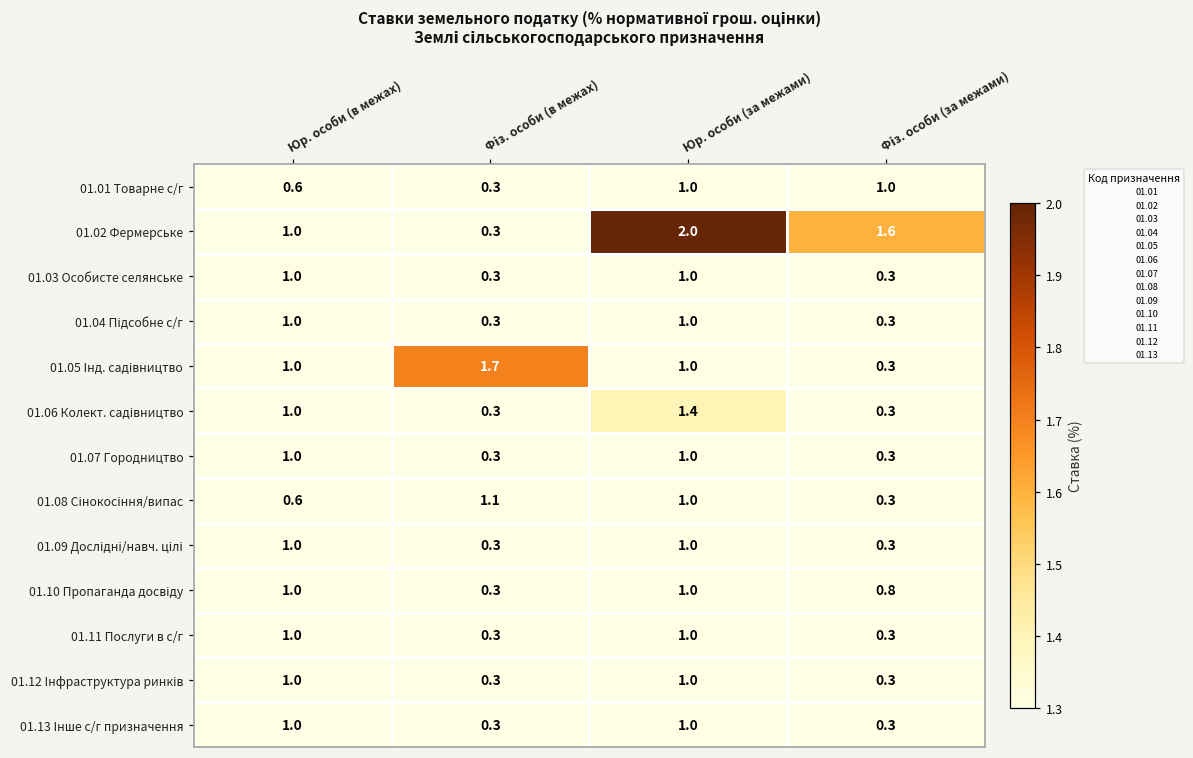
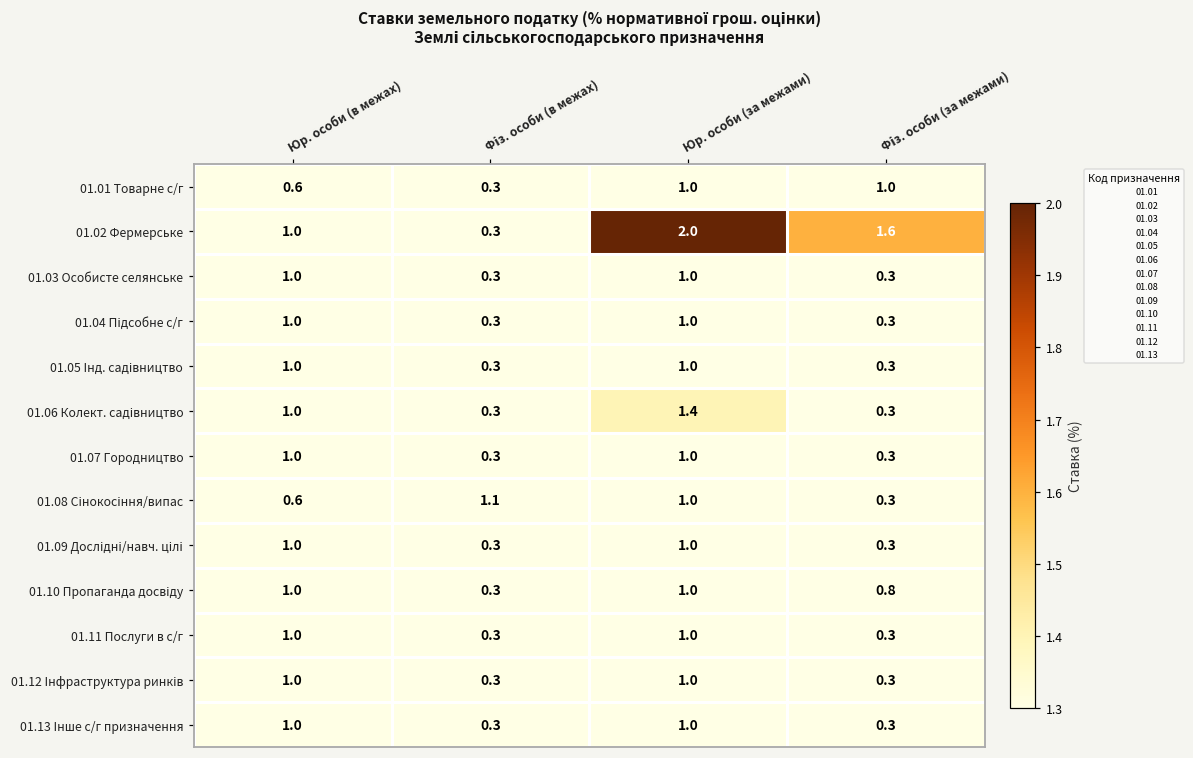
  {
    "01.01 Товарне с/г": {
      "Юр. особи (в межах)": 0.6,
      "Фіз. особи (в межах)": 0.3,
      "Юр. особи (за межами)": 1.0,
      "Фіз. особи (за межами)": 1.0
    },
    "01.02 Фермерське": {
      "Юр. особи (в межах)": 1.0,
      "Фіз. особи (в межах)": 0.3,
      "Юр. особи (за межами)": 2.0,
      "Фіз. особи (за межами)": 1.6
    },
    "01.03 Особисте селянське": {
      "Юр. особи (в межах)": 1.0,
      "Фіз. особи (в межах)": 0.3,
      "Юр. особи (за межами)": 1.0,
      "Фіз. особи (за межами)": 0.3
    },
    "01.04 Підсобне с/г": {
      "Юр. особи (в межах)": 1.0,
      "Фіз. особи (в межах)": 0.3,
      "Юр. особи (за межами)": 1.0,
      "Фіз. особи (за межами)": 0.3
    },
    "01.05 Інд. садівництво": {
      "Юр. особи (в межах)": 1.0,
-     "Фіз. особи (в межах)": 1.7,
+     "Фіз. особи (в межах)": 0.3,
      "Юр. особи (за межами)": 1.0,
      "Фіз. особи (за межами)": 0.3
    },
    "01.06 Колект. садівництво": {
      "Юр. особи (в межах)": 1.0,
      "Фіз. особи (в межах)": 0.3,
      "Юр. особи (за межами)": 1.4,
      "Фіз. особи (за межами)": 0.3
    },
    "01.07 Городництво": {
      "Юр. особи (в межах)": 1.0,
      "Фіз. особи (в межах)": 0.3,
      "Юр. особи (за межами)": 1.0,
      "Фіз. особи (за межами)": 0.3
    },
    "01.08 Сінокосіння/випас": {
      "Юр. особи (в межах)": 0.6,
      "Фіз. особи (в межах)": 1.1,
      "Юр. особи (за межами)": 1.0,
      "Фіз. особи (за межами)": 0.3
    },
    "01.09 Дослідні/навч. цілі": {
      "Юр. особи (в межах)": 1.0,
      "Фіз. особи (в межах)": 0.3,
      "Юр. особи (за межами)": 1.0,
      "Фіз. особи (за межами)": 0.3
    },
    "01.10 Пропаганда досвіду": {
      "Юр. особи (в межах)": 1.0,
      "Фіз. особи (в межах)": 0.3,
      "Юр. особи (за межами)": 1.0,
      "Фіз. особи (за межами)": 0.8
    },
    "01.11 Послуги в с/г": {
      "Юр. особи (в межах)": 1.0,
      "Фіз. особи (в межах)": 0.3,
      "Юр. особи (за межами)": 1.0,
      "Фіз. особи (за межами)": 0.3
    },
    "01.12 Інфраструктура ринків": {
      "Юр. особи (в межах)": 1.0,
      "Фіз. особи (в межах)": 0.3,
      "Юр. особи (за межами)": 1.0,
      "Фіз. особи (за межами)": 0.3
    },
    "01.13 Інше с/г призначення": {
      "Юр. особи (в межах)": 1.0,
      "Фіз. особи (в межах)": 0.3,
      "Юр. особи (за межами)": 1.0,
      "Фіз. особи (за межами)": 0.3
    }
  }
